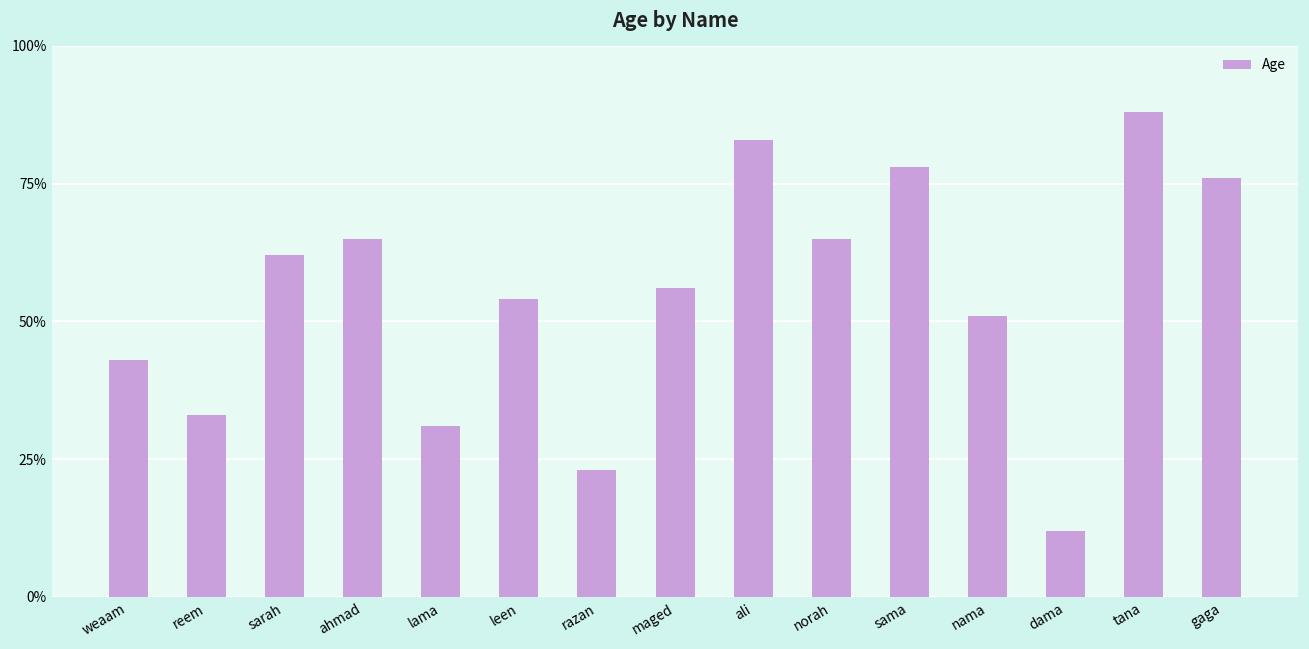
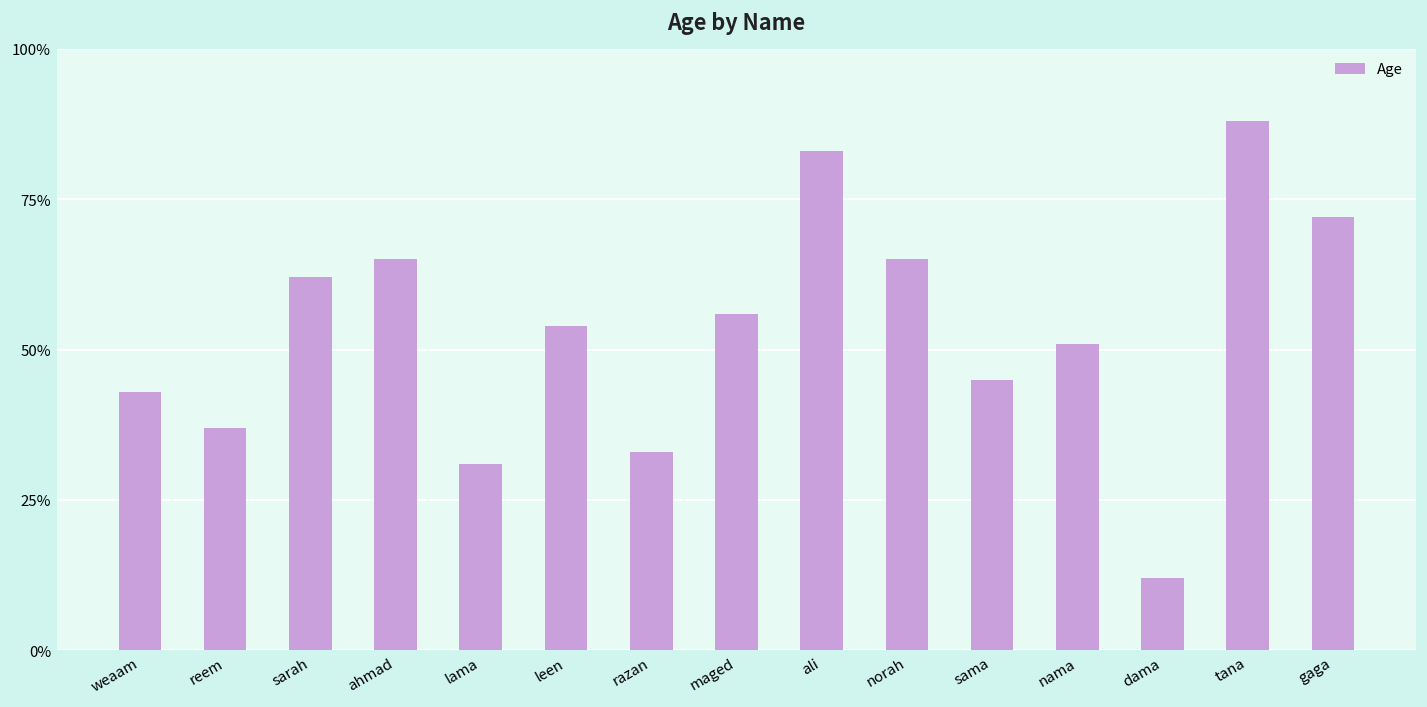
  {
    "weaam": "43%",
-   "reem": "33%",
+   "reem": "37%",
    "sarah": "62%",
    "ahmad": "65%",
    "lama": "31%",
    "leen": "54%",
-   "razan": "23%",
+   "razan": "33%",
    "maged": "56%",
    "ali": "83%",
    "norah": "65%",
-   "sama": "78%",
+   "sama": "45%",
    "nama": "51%",
    "dama": "12%",
    "tana": "88%",
-   "gaga": "76%"
+   "gaga": "72%"
  }
